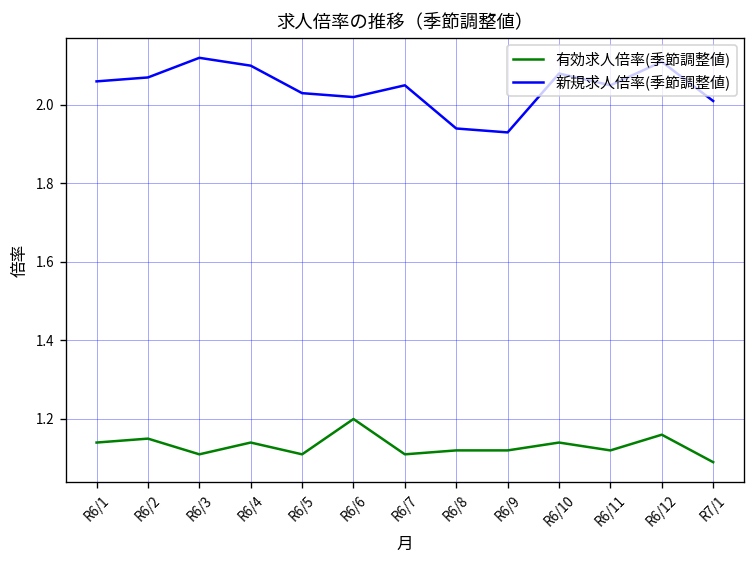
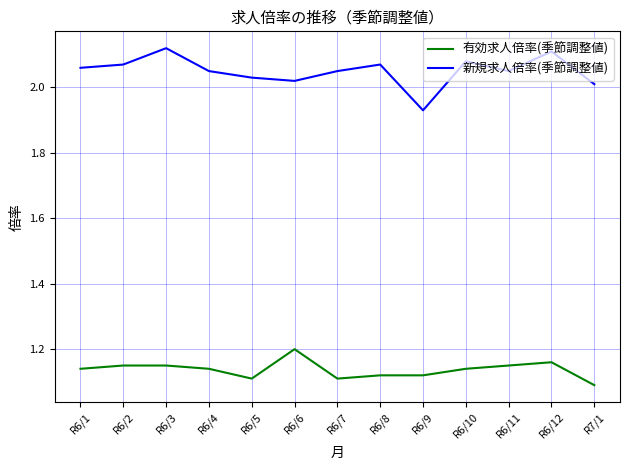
  {
    "有効求人倍率(季節調整値)": {
      "R6/1": 1.14,
      "R6/2": 1.15,
-     "R6/3": 1.11,
+     "R6/3": 1.15,
      "R6/4": 1.14,
      "R6/5": 1.11,
      "R6/6": 1.20,
      "R6/7": 1.11,
      "R6/8": 1.12,
      "R6/9": 1.12,
      "R6/10": 1.14,
-     "R6/11": 1.12,
+     "R6/11": 1.15,
      "R6/12": 1.16,
      "R7/1": 1.09
    },
    "新規求人倍率(季節調整値)": {
      "R6/1": 2.06,
      "R6/2": 2.07,
      "R6/3": 2.12,
-     "R6/4": 2.10,
+     "R6/4": 2.05,
      "R6/5": 2.03,
      "R6/6": 2.02,
      "R6/7": 2.05,
-     "R6/8": 1.94,
+     "R6/8": 2.07,
      "R6/9": 1.93,
      "R7/1": 2.01
    }
  }
